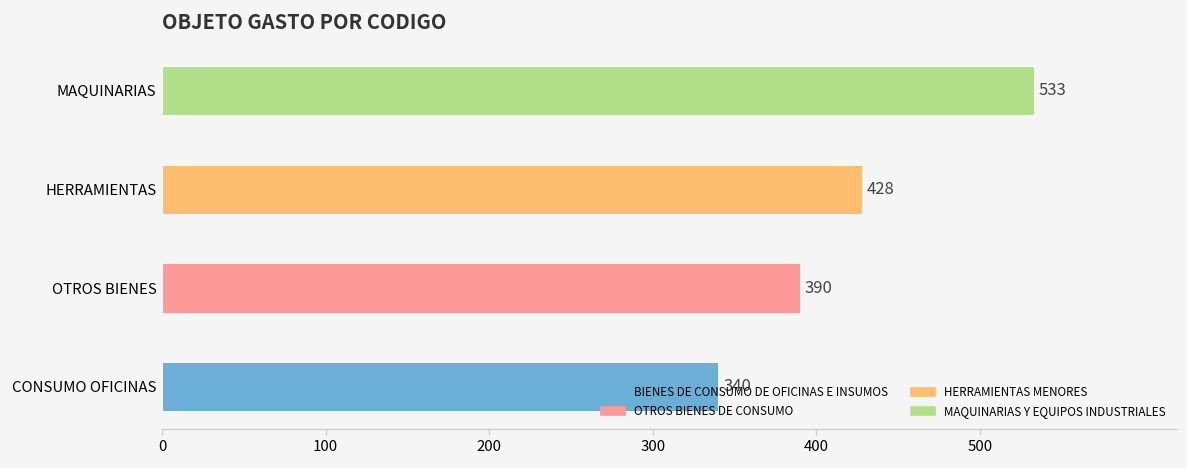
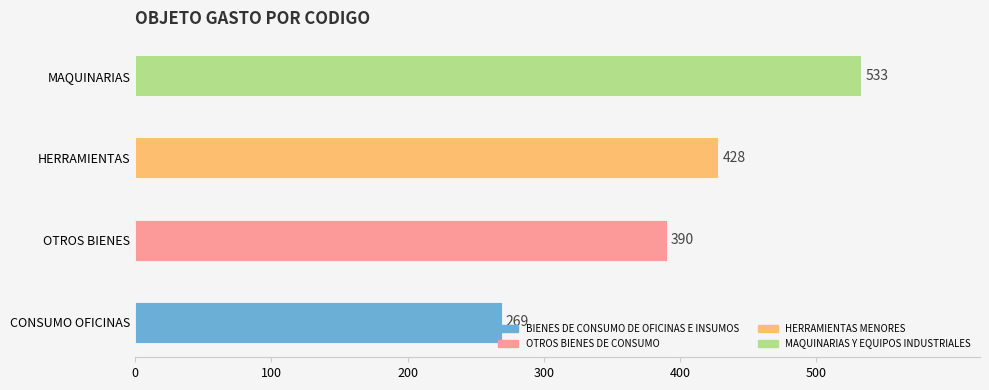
  {
    "MAQUINARIAS": 533,
    "HERRAMIENTAS": 428,
    "OTROS BIENES": 390,
-   "CONSUMO OFICINAS": 340
+   "CONSUMO OFICINAS": 269
  }
